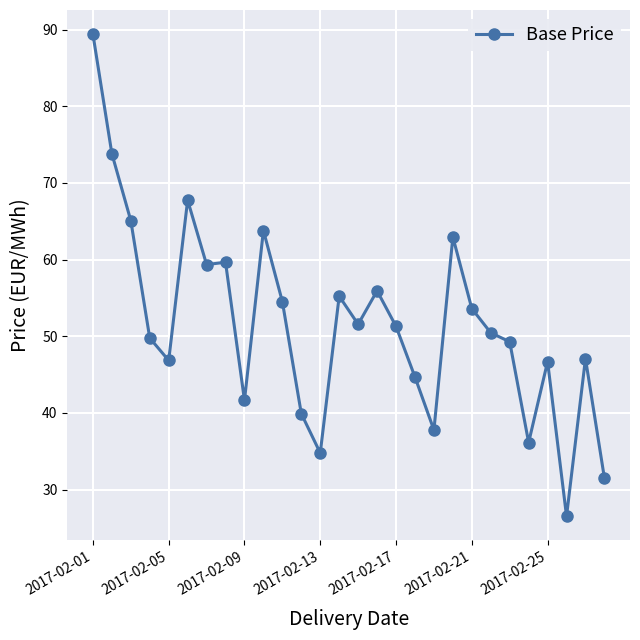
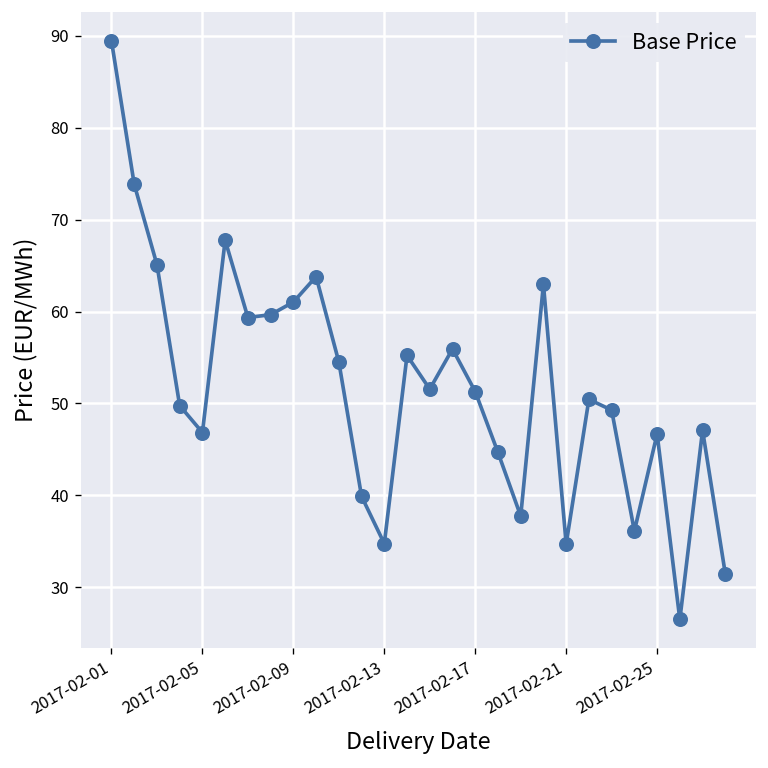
  {
    "2017-02-01": 89,
    "2017-02-05": 47,
-   "2017-02-09": 42,
+   "2017-02-09": 61,
    "2017-02-13": 35,
    "2017-02-17": 51,
-   "2017-02-21": 54,
+   "2017-02-21": 35,
    "2017-02-25": 47
  }
